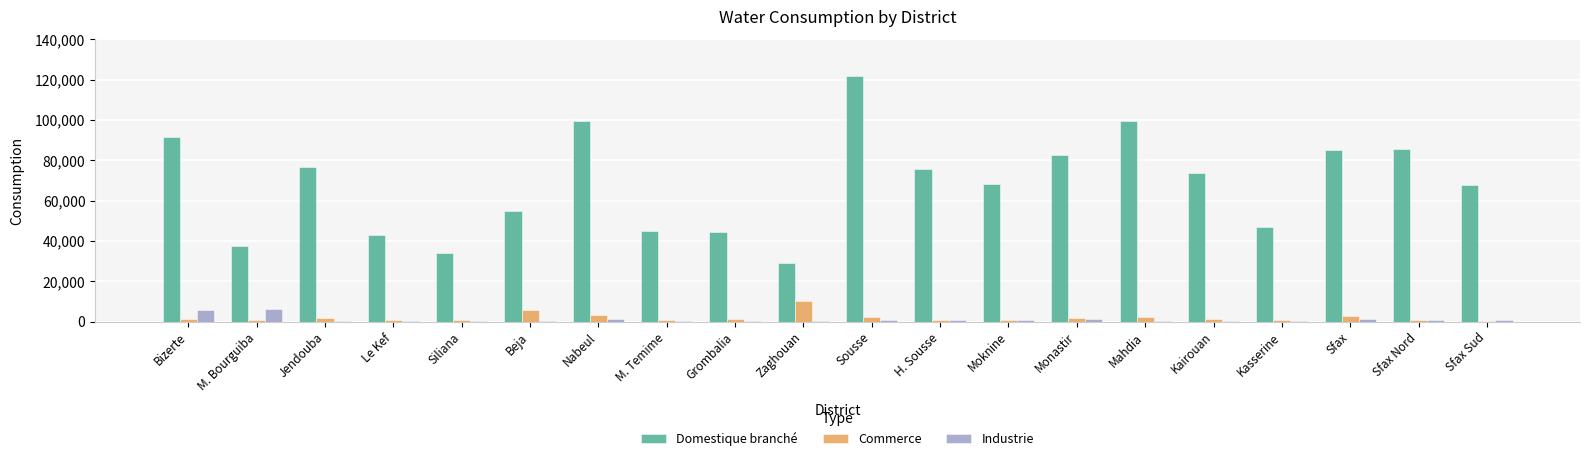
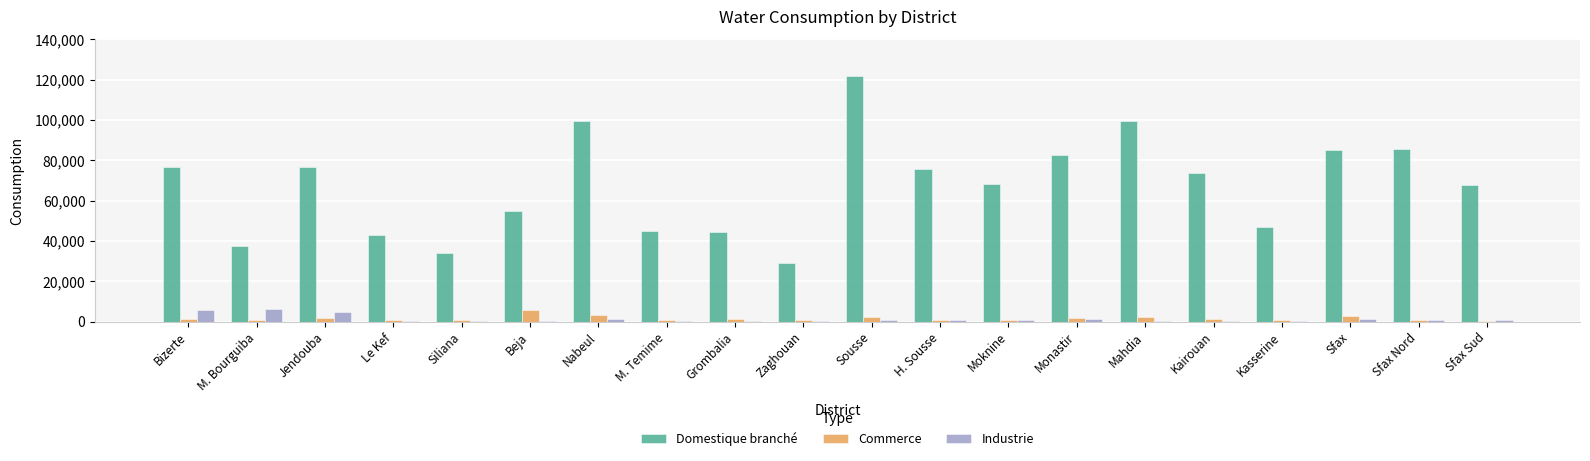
  {
    "Domestique branché": {
-     "Bizerte": "92,000",
+     "Bizerte": "77,000",
      "M. Bourguiba": "37,000",
      "Jendouba": "77,000",
      "Le Kef": "43,000",
      "Siliana": "34,000",
      "Beja": "55,000",
      "Nabeul": "100,000",
      "M. Temime": "45,000",
      "Grombalia": "45,000",
      "Zaghouan": "29,000",
      "Sousse": "122,000",
      "H. Sousse": "76,000",
      "Moknine": "68,000",
      "Monastir": "83,000",
      "Mahdia": "99,000",
      "Kairouan": "74,000",
      "Kasserine": "47,000",
      "Sfax": "85,000",
      "Sfax Nord": "85,000",
      "Sfax Sud": "68,000"
    },
    "Commerce": {
      "Bizerte": "1,000",
      "Jendouba": "2,000",
      "Beja": "6,000",
      "Nabeul": "3,000",
      "Grombalia": "1,000",
-     "Zaghouan": "10,000",
+     "Zaghouan": "1,000",
      "Sousse": "2,000",
      "Monastir": "2,000",
      "Mahdia": "2,000",
      "Kairouan": "1,000",
      "Sfax": "3,000"
    },
    "Industrie": {
      "Bizerte": "6,000",
      "M. Bourguiba": "6,000",
-     "Jendouba": "0",
+     "Jendouba": "5,000",
      "Nabeul": "1,000",
      "Monastir": "1,000"
    }
  }
